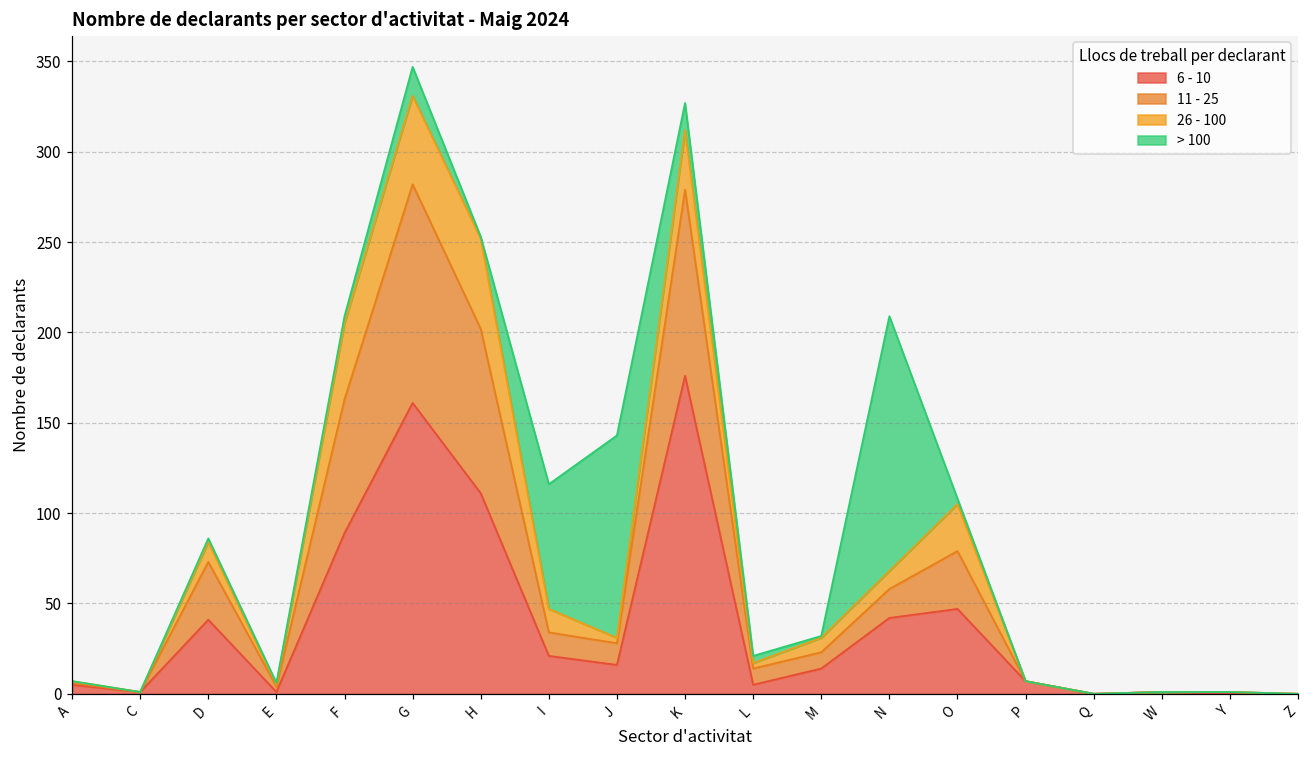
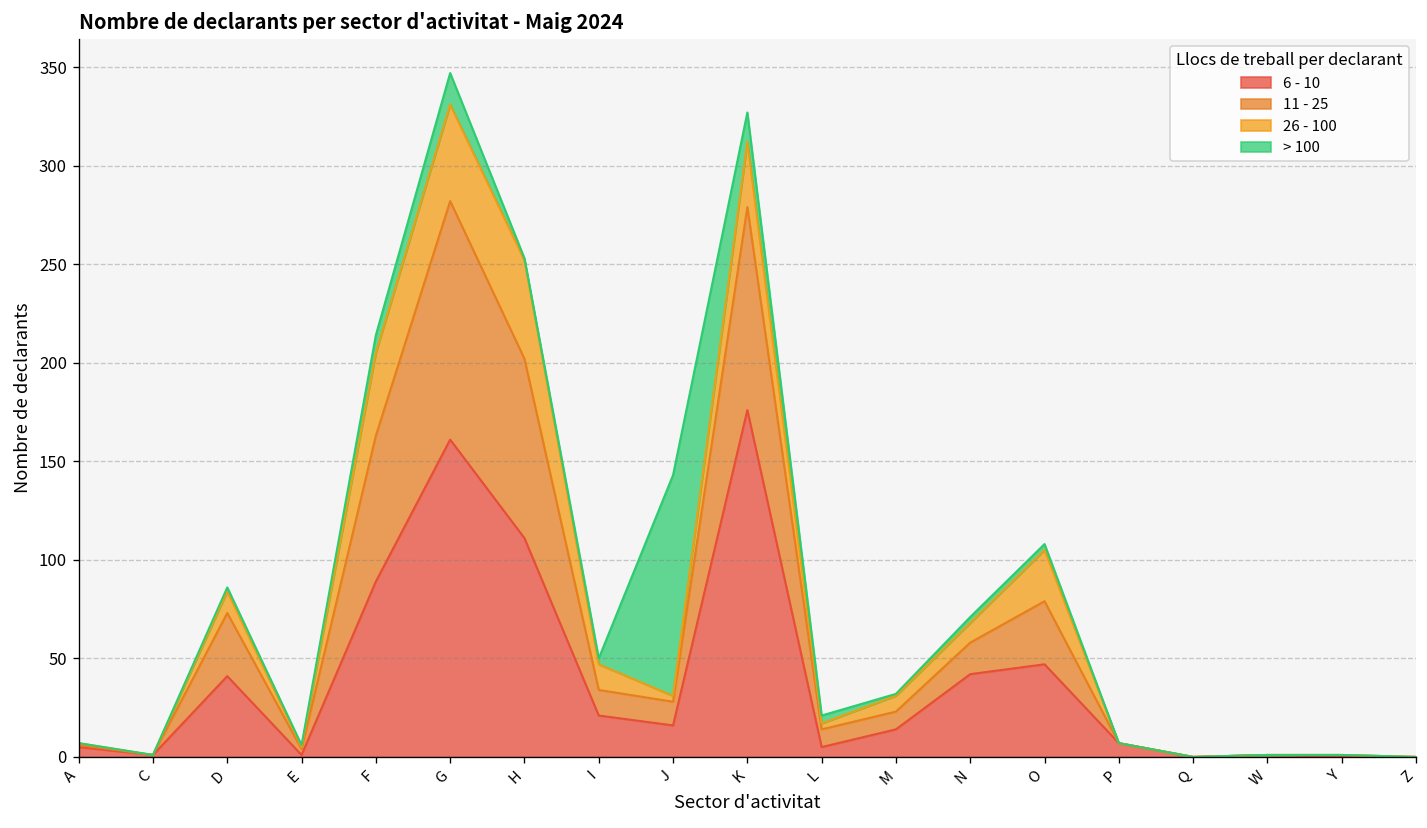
  {
    "> 100": {
      "D": 2,
-     "F": 4,
+     "F": 9,
      "G": 16,
-     "I": 69,
+     "I": 3,
      "J": 112,
      "K": 15,
      "L": 4,
-     "N": 141,
+     "N": 3,
      "O": 3
    }
  }
